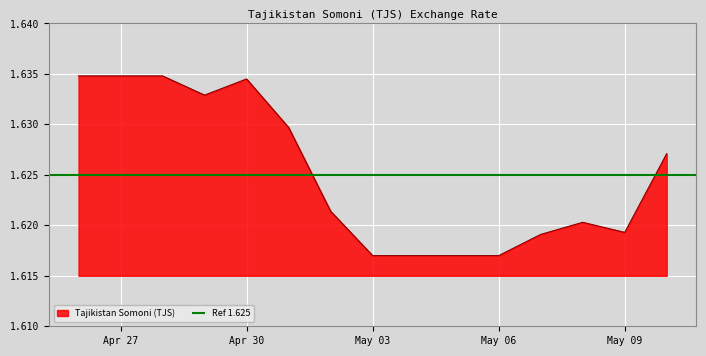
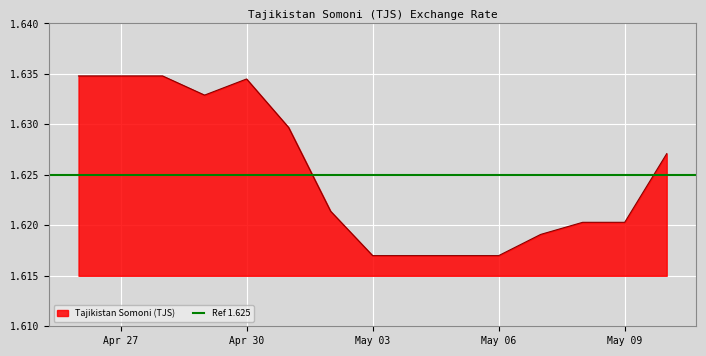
  {
    "Apr 27": 1.6348,
    "Apr 30": 1.6345,
    "May 03": 1.6170,
    "May 06": 1.6170,
-   "May 09": 1.6193
+   "May 09": 1.6203
  }
